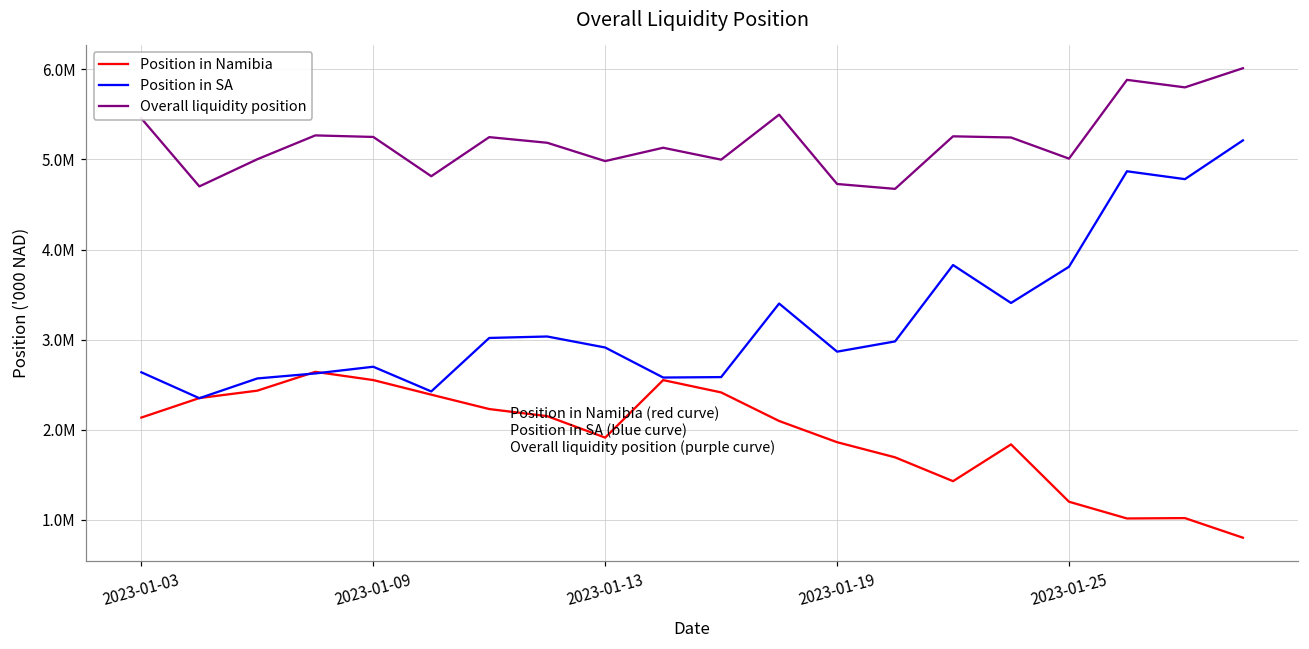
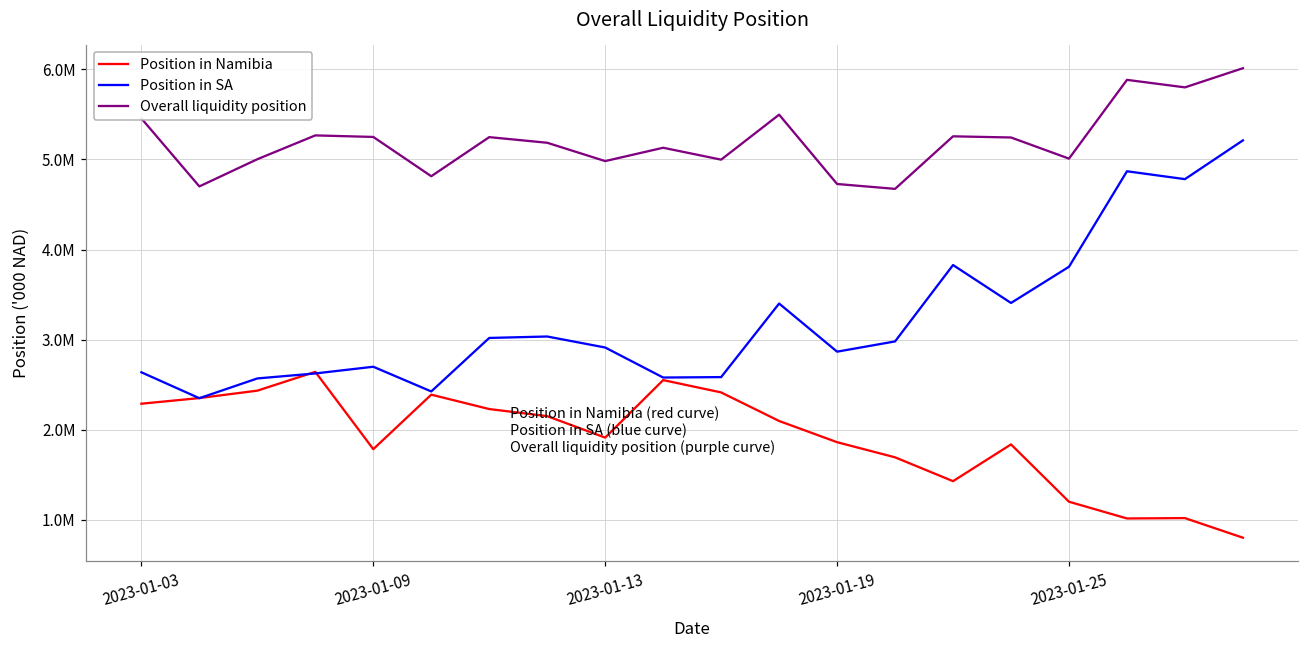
  {
    "Position in Namibia": {
-     "2023-01-03": 2100000,
-     "2023-01-09": 2600000,
+     "2023-01-03": 2300000,
+     "2023-01-09": 1800000,
      "2023-01-19": 1900000,
      "2023-01-25": 1200000
    },
    "Position in SA": {
      "2023-01-03": 2600000,
      "2023-01-09": 2700000,
      "2023-01-13": 2900000,
      "2023-01-19": 2900000,
      "2023-01-25": 3800000
    },
    "Overall liquidity position": {
      "2023-01-09": 5200000,
      "2023-01-13": 5000000,
      "2023-01-19": 4700000,
      "2023-01-25": 5000000
    }
  }
